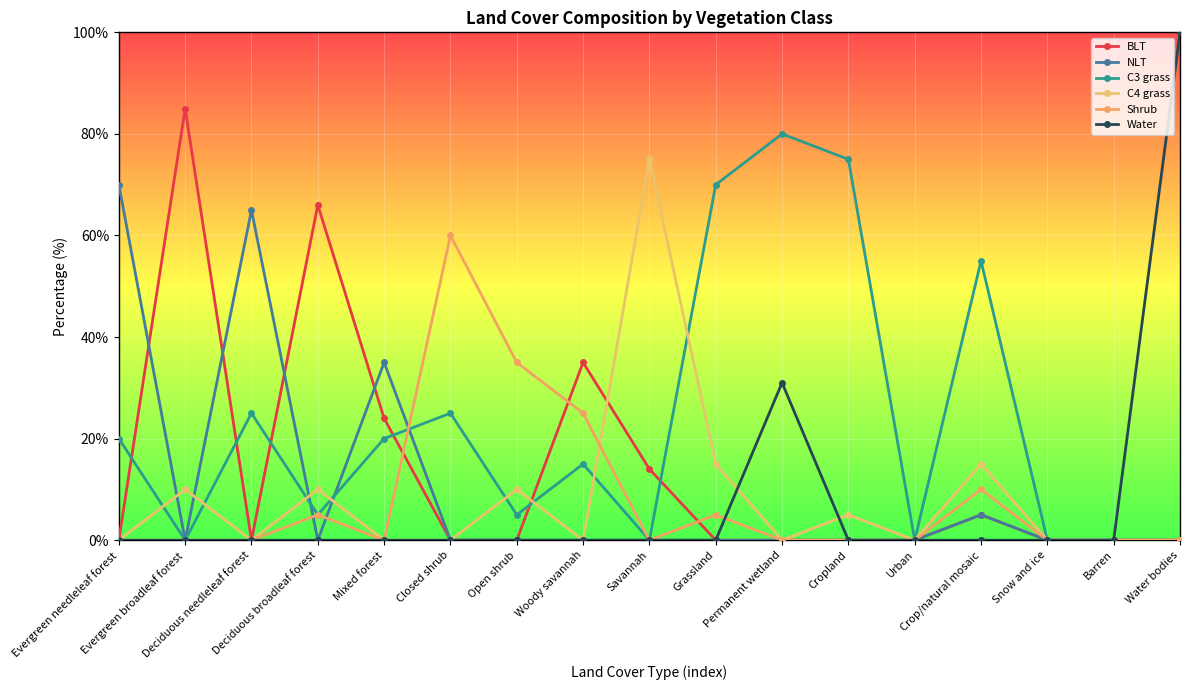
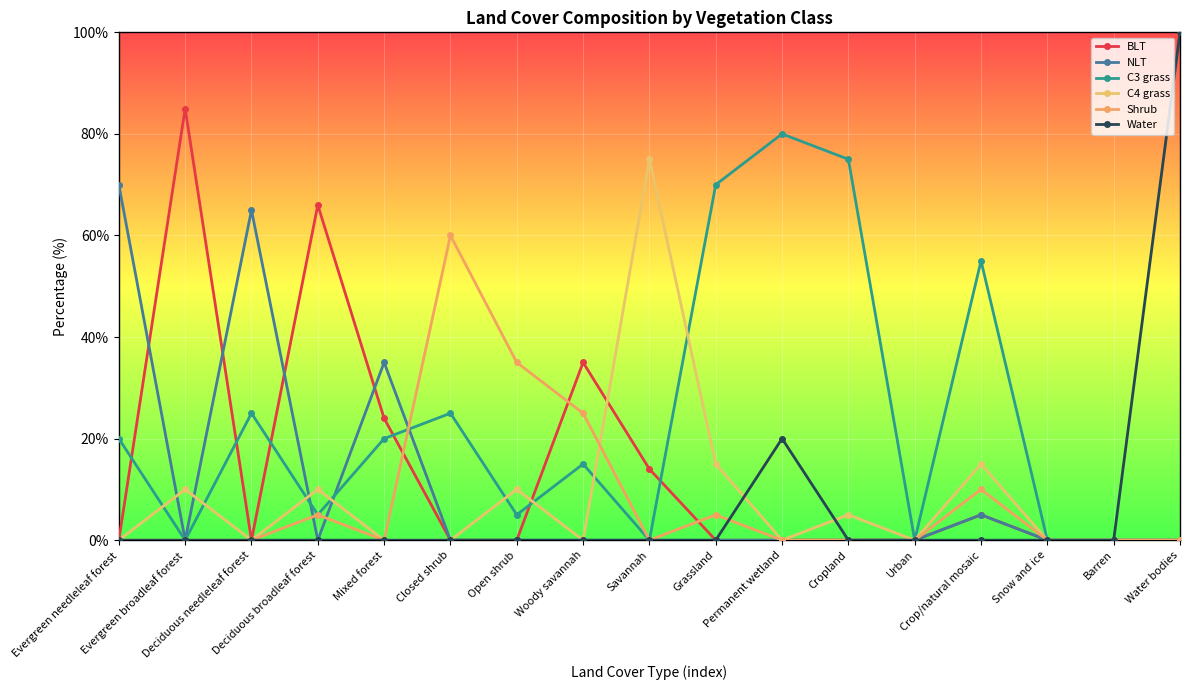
  {
    "BLT": {
      "Evergreen broadleaf forest": "85%",
      "Deciduous broadleaf forest": "66%",
      "Mixed forest": "24%",
      "Woody savannah": "35%",
      "Savannah": "14%"
    },
    "Water": {
-     "Permanent wetland": "31%",
+     "Permanent wetland": "20%",
      "Crop/natural mosaic": "0%",
      "Water bodies": "100%"
    }
  }
